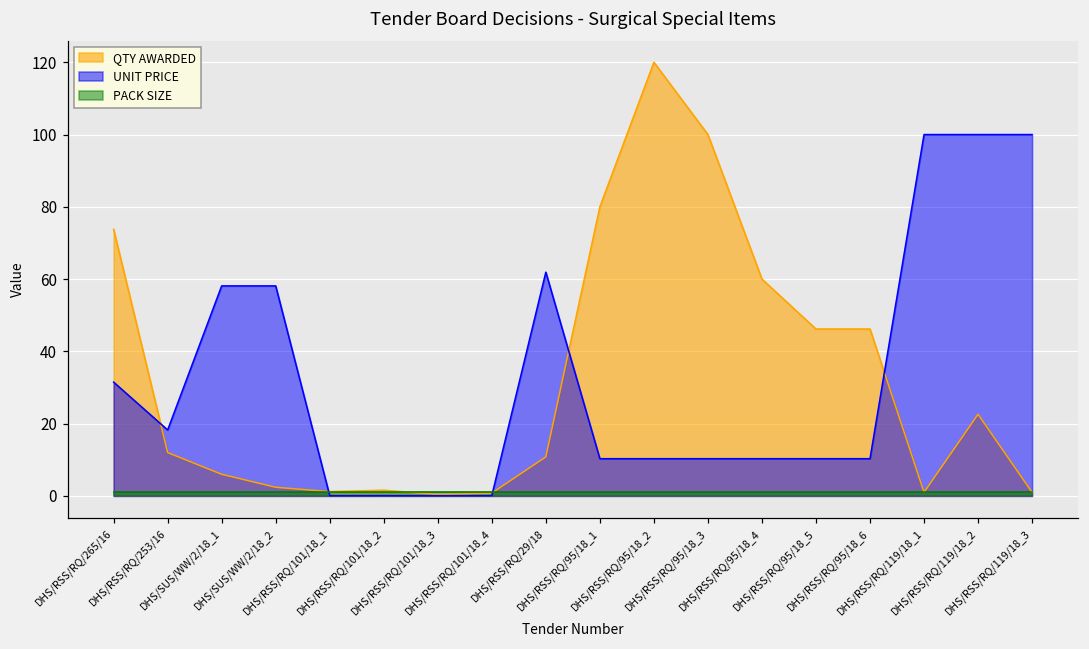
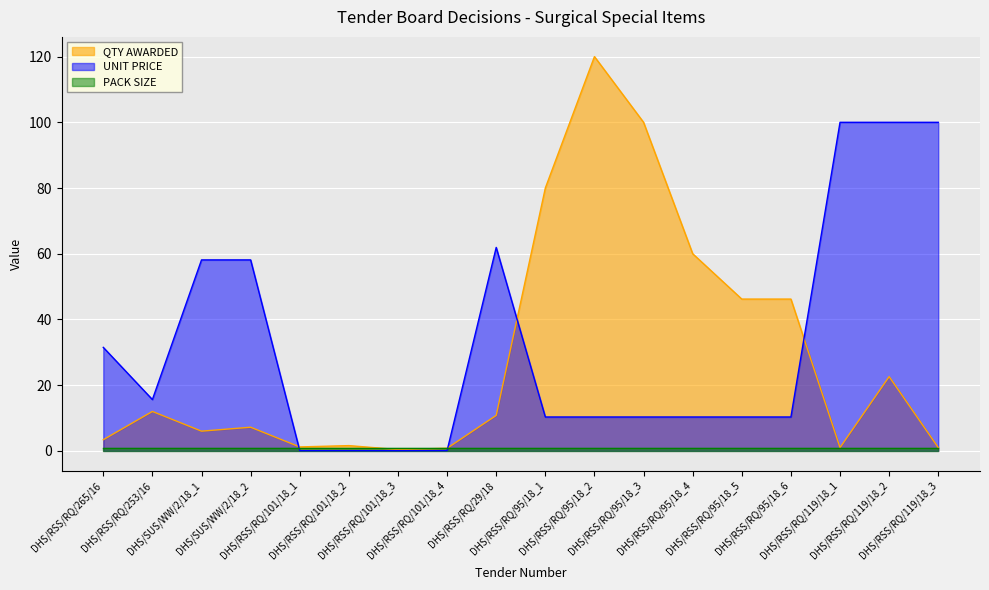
  {
    "QTY AWARDED": {
-     "DHS/RSS/RQ/265/16": 74,
+     "DHS/RSS/RQ/265/16": 3,
      "DHS/RSS/RQ/253/16": 12,
      "DHS/SUS/WW/2/18_1": 6,
-     "DHS/SUS/WW/2/18_2": 2,
+     "DHS/SUS/WW/2/18_2": 7,
      "DHS/RSS/RQ/29/18": 11,
      "DHS/RSS/RQ/95/18_1": 80,
      "DHS/RSS/RQ/95/18_2": 120,
      "DHS/RSS/RQ/95/18_3": 100,
      "DHS/RSS/RQ/95/18_4": 60,
      "DHS/RSS/RQ/95/18_5": 46,
      "DHS/RSS/RQ/95/18_6": 46,
      "DHS/RSS/RQ/119/18_2": 23
    },
    "UNIT PRICE": {
      "DHS/RSS/RQ/265/16": 32,
-     "DHS/RSS/RQ/253/16": 18,
+     "DHS/RSS/RQ/253/16": 16,
      "DHS/SUS/WW/2/18_1": 58,
      "DHS/SUS/WW/2/18_2": 58,
      "DHS/RSS/RQ/101/18_1": 0,
      "DHS/RSS/RQ/101/18_2": 0,
      "DHS/RSS/RQ/29/18": 62,
      "DHS/RSS/RQ/95/18_1": 10,
      "DHS/RSS/RQ/95/18_2": 10,
      "DHS/RSS/RQ/95/18_3": 10,
      "DHS/RSS/RQ/95/18_4": 10,
      "DHS/RSS/RQ/95/18_5": 10,
      "DHS/RSS/RQ/95/18_6": 10,
      "DHS/RSS/RQ/119/18_1": 100,
      "DHS/RSS/RQ/119/18_2": 100,
      "DHS/RSS/RQ/119/18_3": 100
    },
    "PACK SIZE": {
      "DHS/RSS/RQ/265/16": 1,
      "DHS/RSS/RQ/253/16": 1,
      "DHS/SUS/WW/2/18_1": 1,
      "DHS/SUS/WW/2/18_2": 1,
      "DHS/RSS/RQ/29/18": 1,
      "DHS/RSS/RQ/95/18_1": 1,
      "DHS/RSS/RQ/95/18_2": 1,
      "DHS/RSS/RQ/95/18_3": 1,
      "DHS/RSS/RQ/95/18_4": 1,
      "DHS/RSS/RQ/95/18_5": 1,
      "DHS/RSS/RQ/95/18_6": 1,
      "DHS/RSS/RQ/119/18_2": 1
    }
  }
